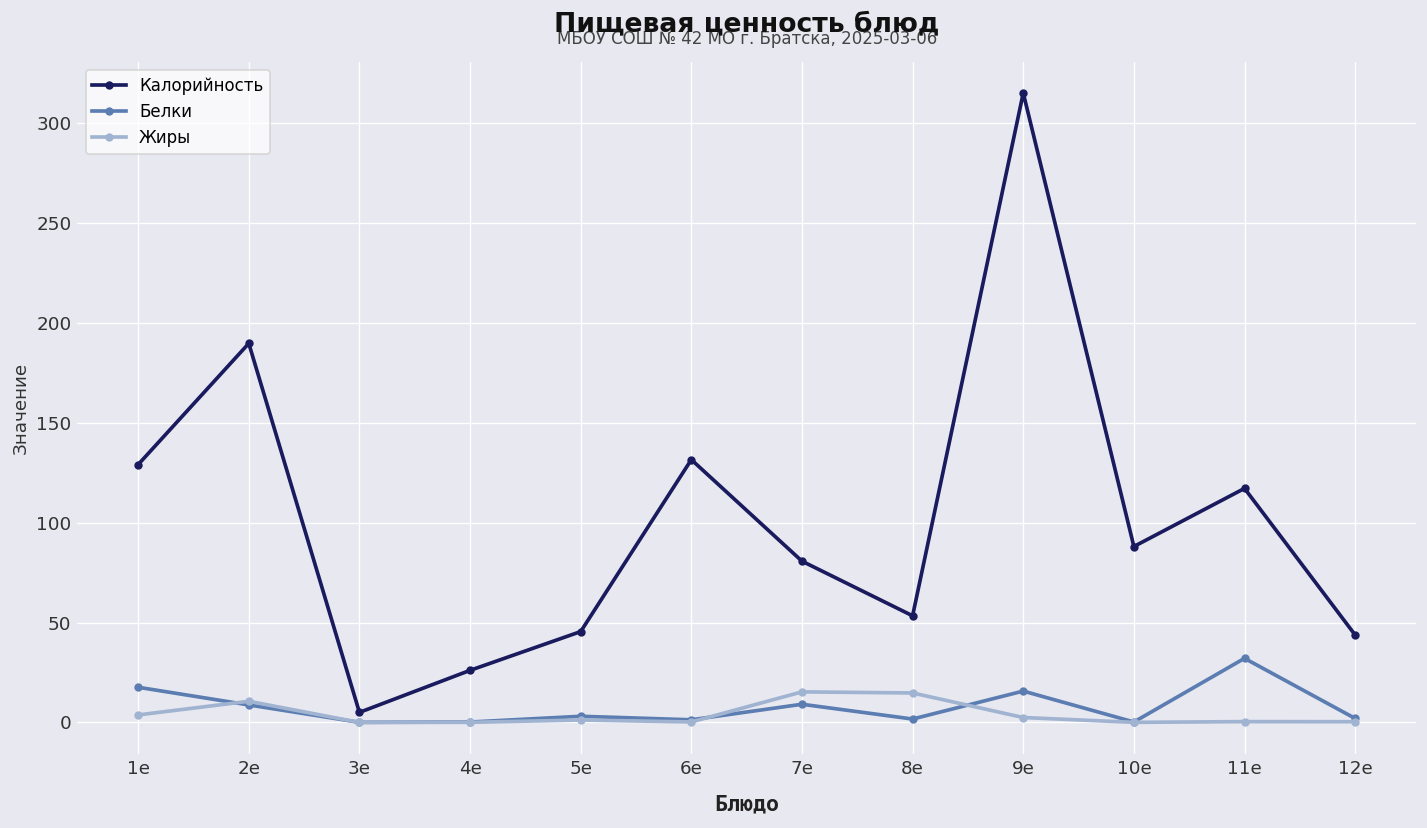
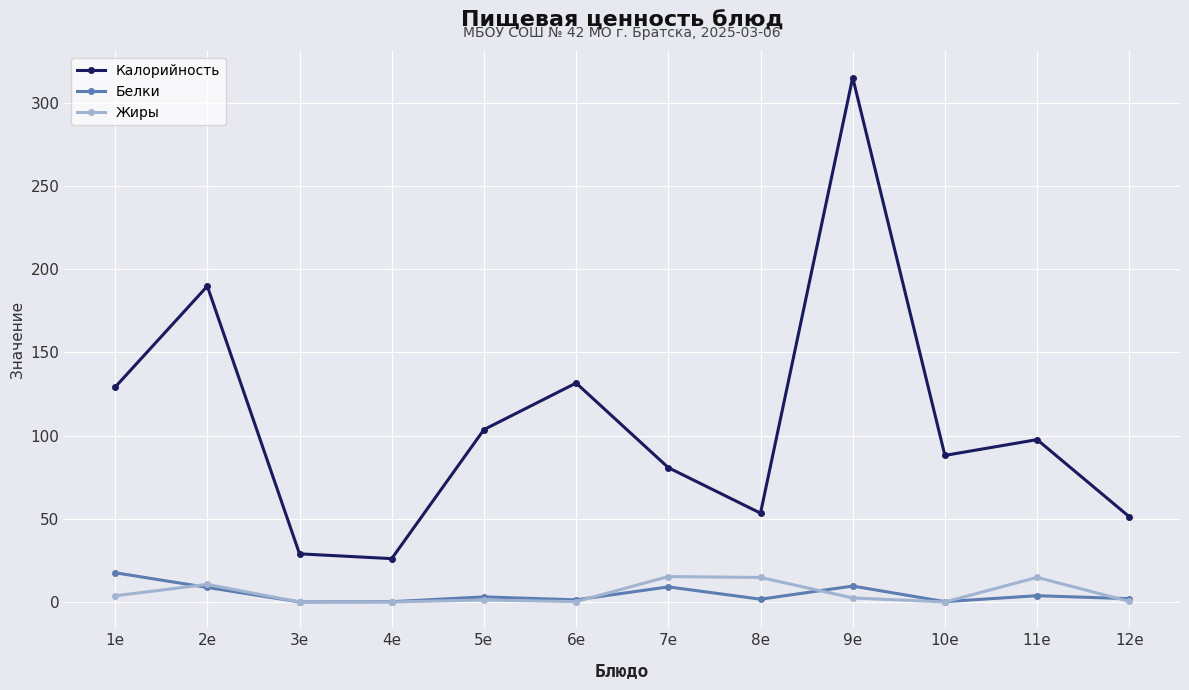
  {
    "Калорийность": {
      "1е": 129,
      "2е": 190,
-     "3е": 5,
+     "3е": 29,
      "4е": 26,
-     "5е": 46,
+     "5е": 104,
      "6е": 132,
      "7е": 81,
      "8е": 53,
      "9е": 315,
      "10е": 88,
-     "11е": 117,
-     "12е": 44
+     "11е": 98,
+     "12е": 51
    },
    "Белки": {
      "1е": 18,
      "2е": 9,
      "5е": 3,
      "7е": 9,
      "8е": 2,
-     "9е": 16,
-     "11е": 32,
+     "9е": 10,
+     "11е": 4,
      "12е": 2
    },
    "Жиры": {
      "1е": 4,
      "2е": 11,
      "5е": 1,
      "7е": 15,
      "8е": 15,
      "9е": 2,
-     "11е": 0,
+     "11е": 15,
      "12е": 0
    }
  }
